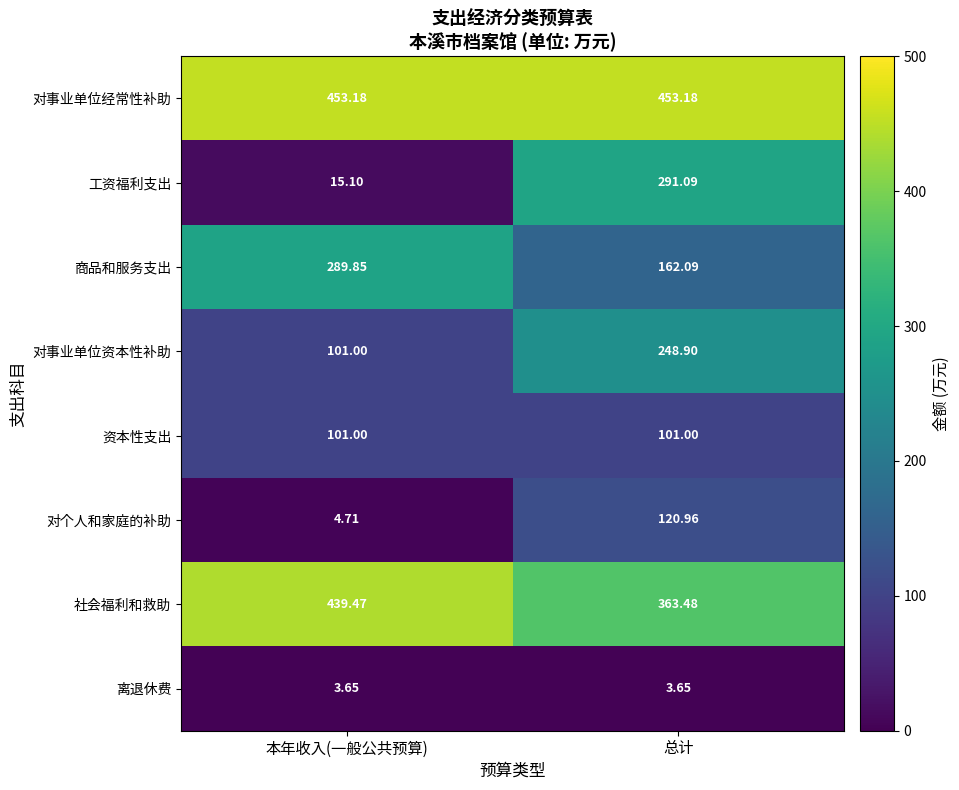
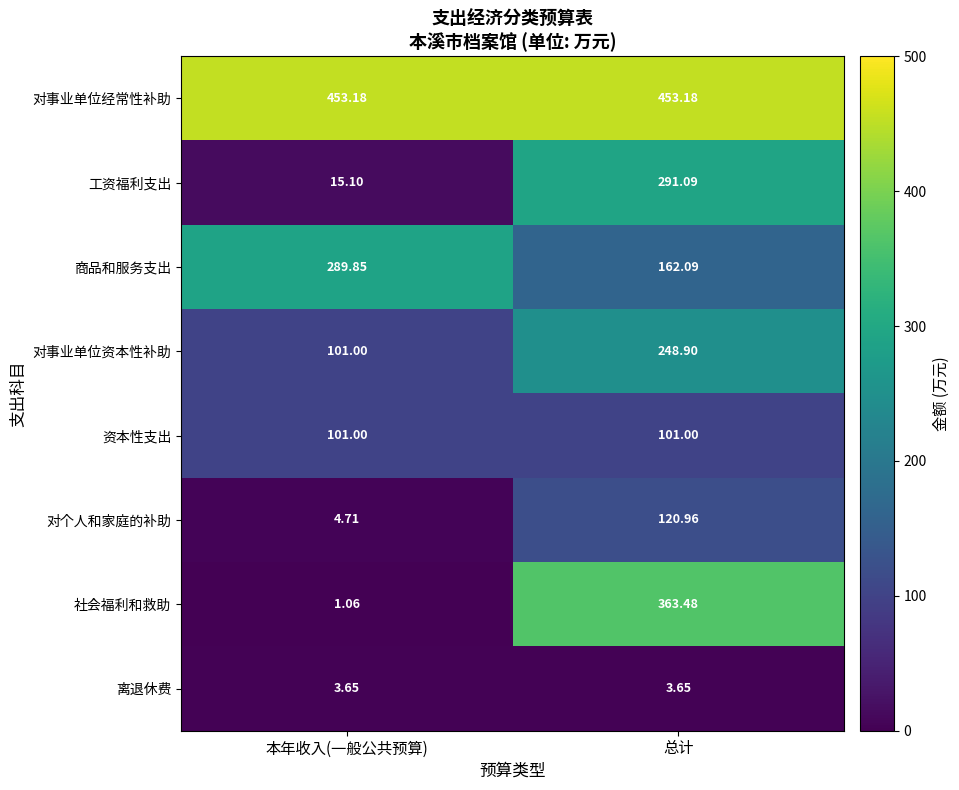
  {
    "对事业单位经常性补助": {
      "本年收入(一般公共预算)": 453.18,
      "总计": 453.18
    },
    "工资福利支出": {
      "本年收入(一般公共预算)": 15.10,
      "总计": 291.09
    },
    "商品和服务支出": {
      "本年收入(一般公共预算)": 289.85,
      "总计": 162.09
    },
    "对事业单位资本性补助": {
      "本年收入(一般公共预算)": 101.00,
      "总计": 248.90
    },
    "资本性支出": {
      "本年收入(一般公共预算)": 101.00,
      "总计": 101.00
    },
    "对个人和家庭的补助": {
      "本年收入(一般公共预算)": 4.71,
      "总计": 120.96
    },
    "社会福利和救助": {
-     "本年收入(一般公共预算)": 439.47,
+     "本年收入(一般公共预算)": 1.06,
      "总计": 363.48
    },
    "离退休费": {
      "本年收入(一般公共预算)": 3.65,
      "总计": 3.65
    }
  }
